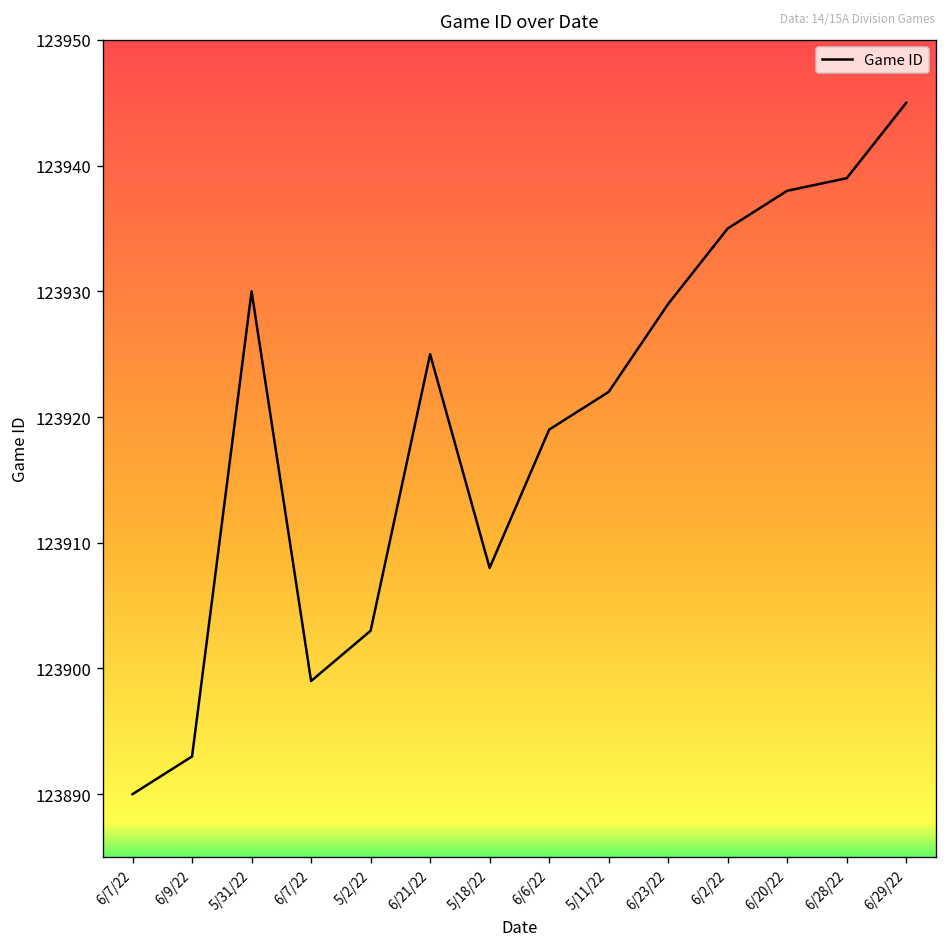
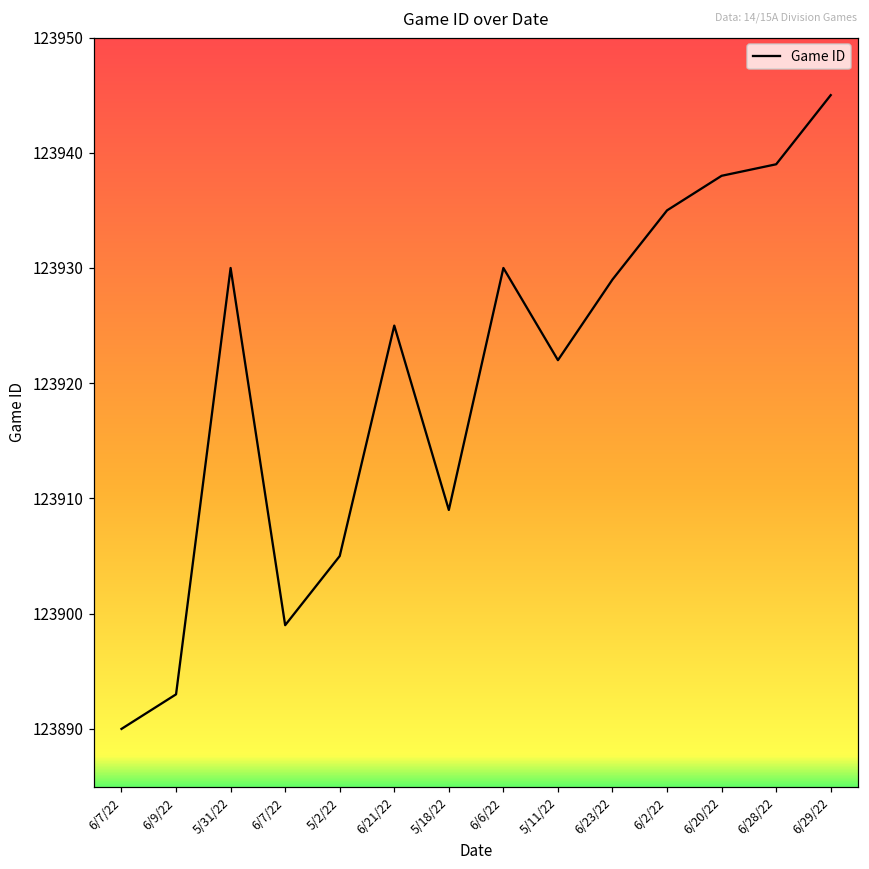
  {
    "6/9/22": 123893,
    "5/31/22": 123930,
-   "5/2/22": 123903,
+   "5/2/22": 123905,
    "6/21/22": 123925,
-   "5/18/22": 123908,
-   "6/6/22": 123919,
+   "5/18/22": 123909,
+   "6/6/22": 123930,
    "5/11/22": 123922,
    "6/23/22": 123929,
    "6/2/22": 123935,
    "6/20/22": 123938,
    "6/28/22": 123939,
    "6/29/22": 123945
  }
